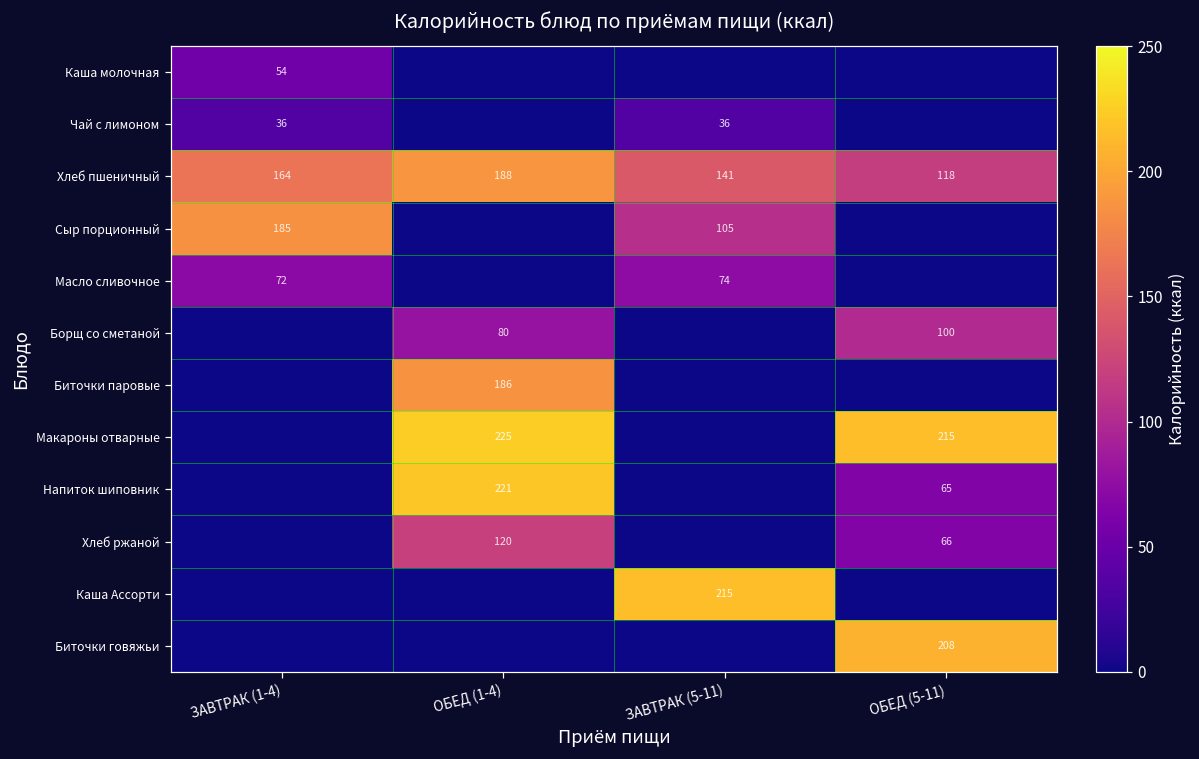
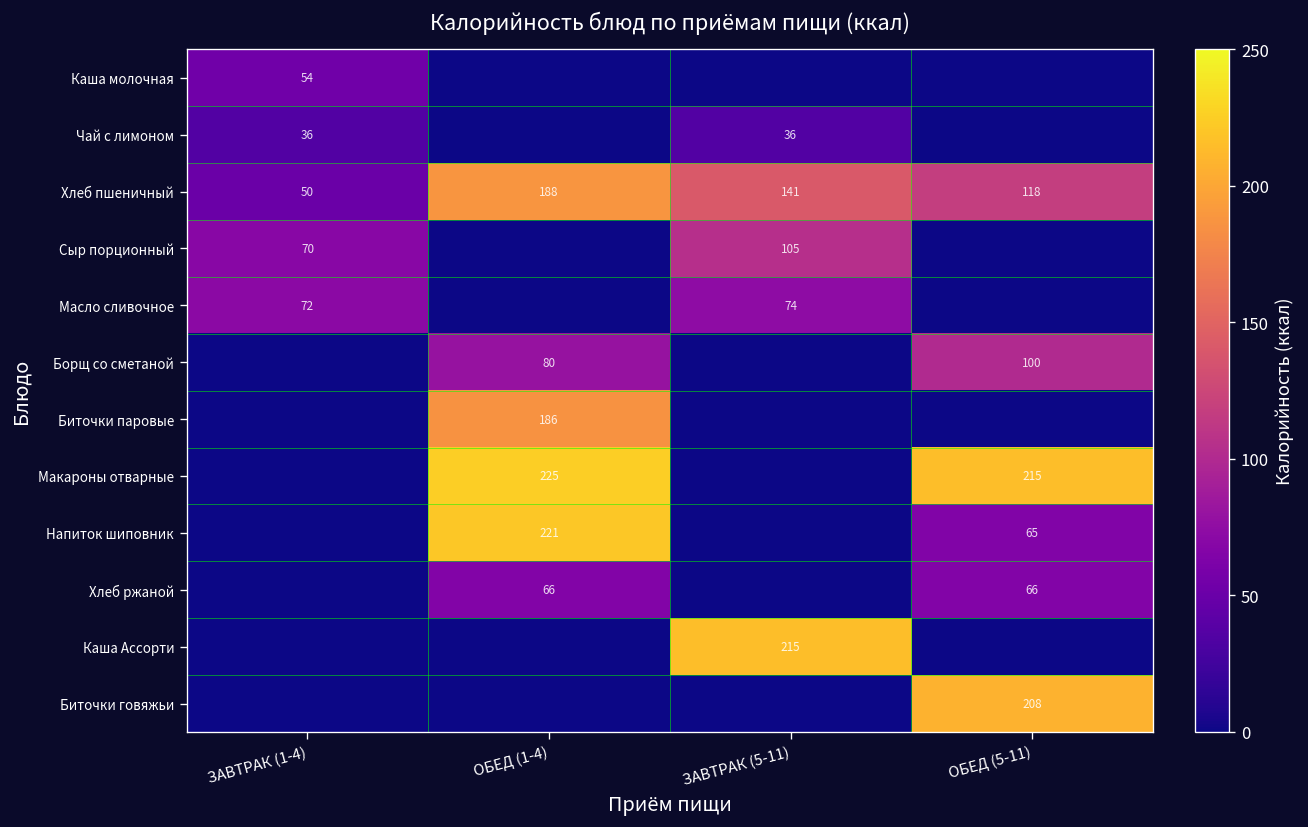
  {
    "Каша молочная": {
      "ЗАВТРАК (1-4)": 54
    },
    "Чай с лимоном": {
      "ЗАВТРАК (1-4)": 36,
      "ЗАВТРАК (5-11)": 36
    },
    "Хлеб пшеничный": {
-     "ЗАВТРАК (1-4)": 164,
+     "ЗАВТРАК (1-4)": 50,
      "ОБЕД (1-4)": 188,
      "ЗАВТРАК (5-11)": 141,
      "ОБЕД (5-11)": 118
    },
    "Сыр порционный": {
-     "ЗАВТРАК (1-4)": 185,
+     "ЗАВТРАК (1-4)": 70,
      "ЗАВТРАК (5-11)": 105
    },
    "Масло сливочное": {
      "ЗАВТРАК (1-4)": 72,
      "ЗАВТРАК (5-11)": 74
    },
    "Борщ со сметаной": {
      "ОБЕД (1-4)": 80,
      "ОБЕД (5-11)": 100
    },
    "Биточки паровые": {
      "ОБЕД (1-4)": 186
    },
    "Макароны отварные": {
      "ОБЕД (1-4)": 225,
      "ОБЕД (5-11)": 215
    },
    "Напиток шиповник": {
      "ОБЕД (1-4)": 221,
      "ОБЕД (5-11)": 65
    },
    "Хлеб ржаной": {
-     "ОБЕД (1-4)": 120,
+     "ОБЕД (1-4)": 66,
      "ОБЕД (5-11)": 66
    },
    "Каша Ассорти": {
      "ЗАВТРАК (5-11)": 215
    },
    "Биточки говяжьи": {
      "ОБЕД (5-11)": 208
    }
  }
